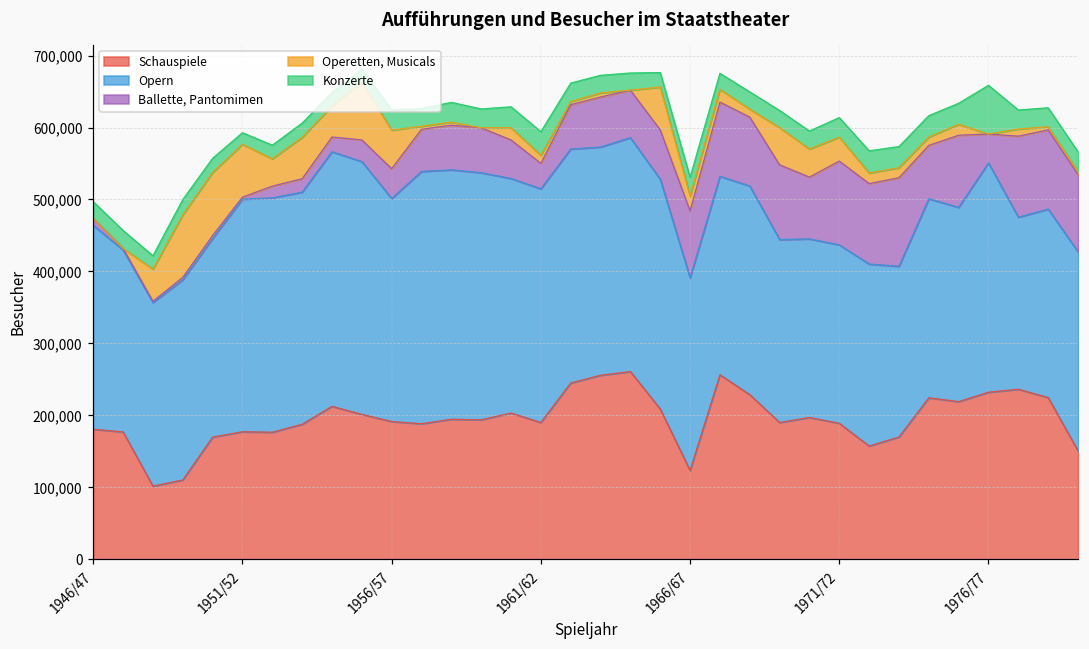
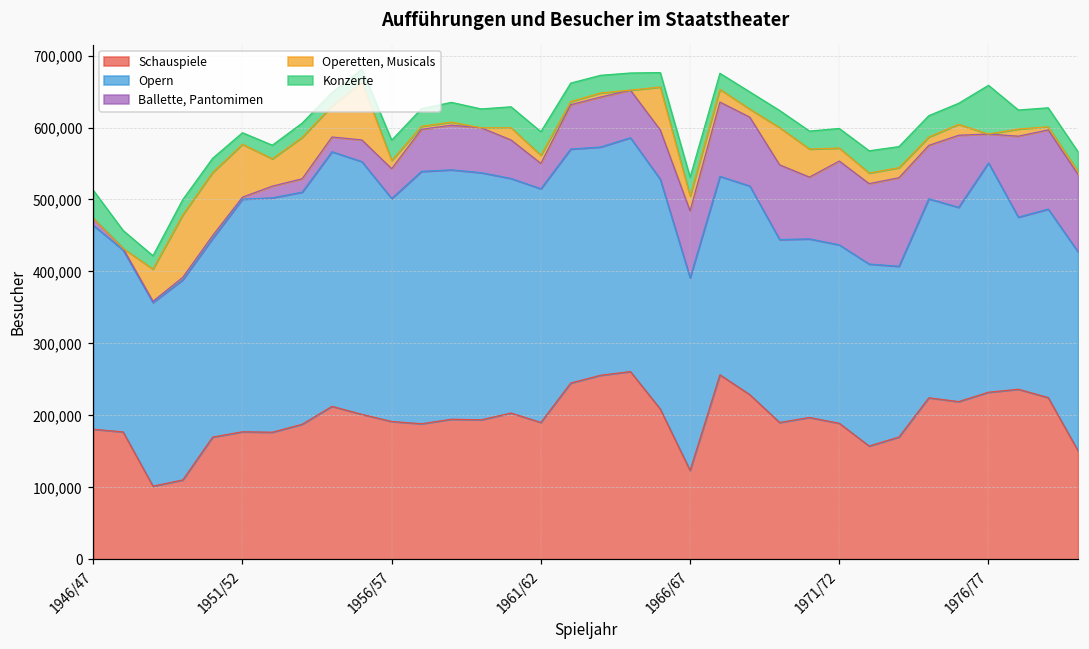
  {
    "Schauspiele": {
      "1946/47": "180,000",
      "1951/52": "180,000",
      "1956/57": "190,000",
      "1961/62": "190,000",
      "1966/67": "120,000",
      "1971/72": "190,000",
      "1976/77": "230,000"
    },
    "Opern": {
      "1946/47": "280,000",
      "1956/57": "310,000",
      "1961/62": "320,000",
      "1966/67": "270,000",
      "1971/72": "250,000",
      "1976/77": "320,000"
    },
    "Ballette, Pantomimen": {
      "1956/57": "40,000",
      "1961/62": "40,000",
      "1966/67": "90,000",
      "1971/72": "120,000"
    },
    "Operetten, Musicals": {
      "1951/52": "70,000",
-     "1956/57": "50,000",
+     "1956/57": "10,000",
      "1961/62": "10,000",
      "1966/67": "20,000",
-     "1971/72": "30,000"
+     "1971/72": "20,000"
    },
    "Konzerte": {
-     "1946/47": "20,000",
+     "1946/47": "40,000",
      "1951/52": "20,000",
      "1956/57": "30,000",
      "1961/62": "30,000",
      "1966/67": "30,000",
      "1971/72": "30,000",
      "1976/77": "70,000"
    }
  }
